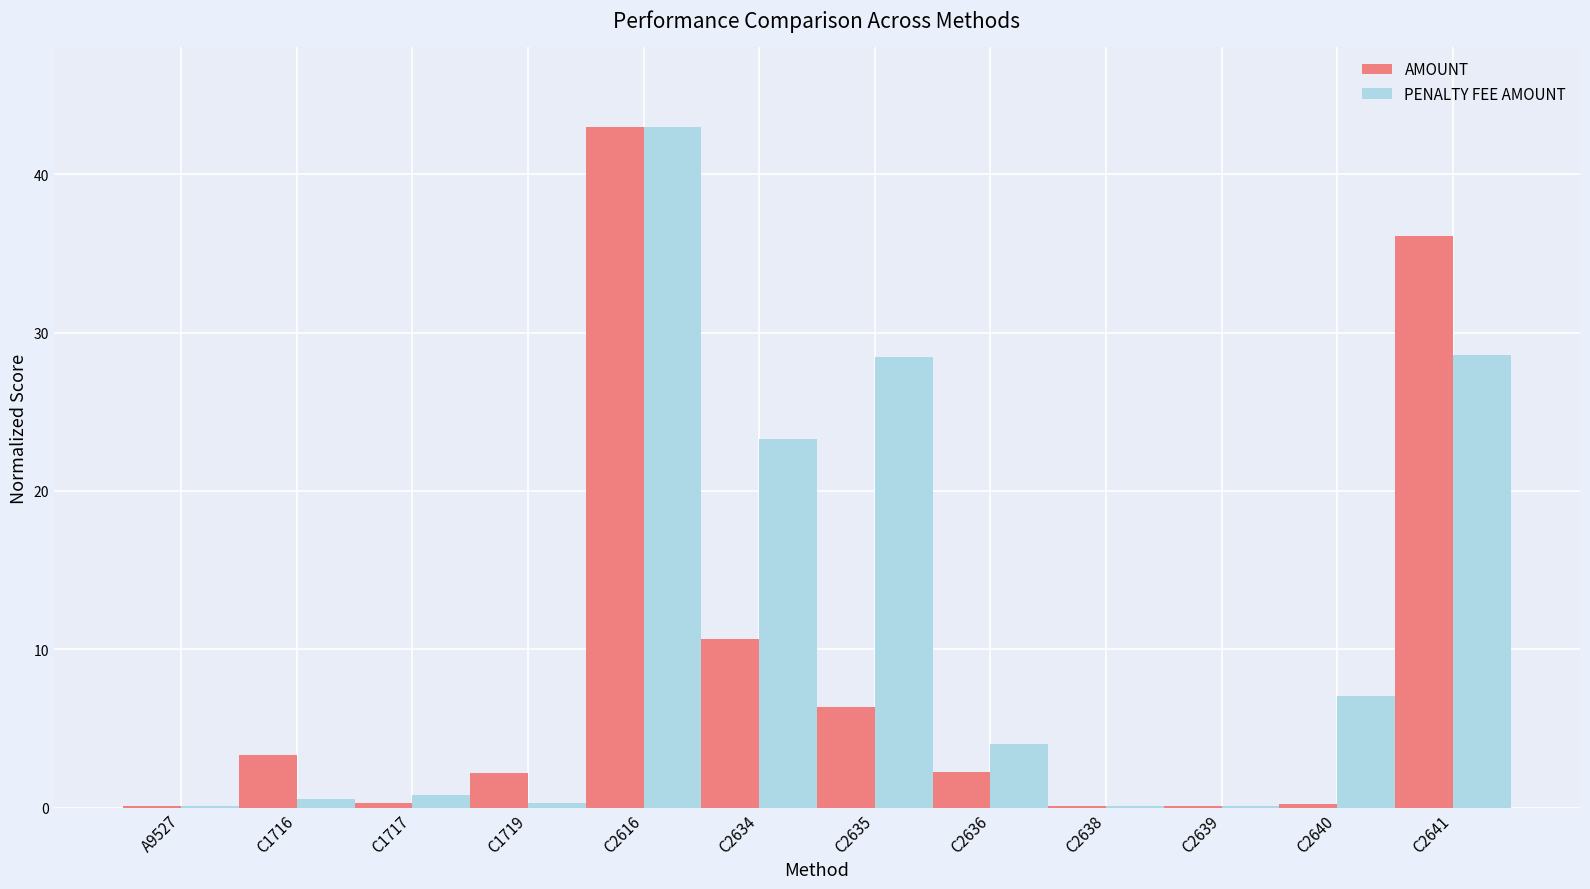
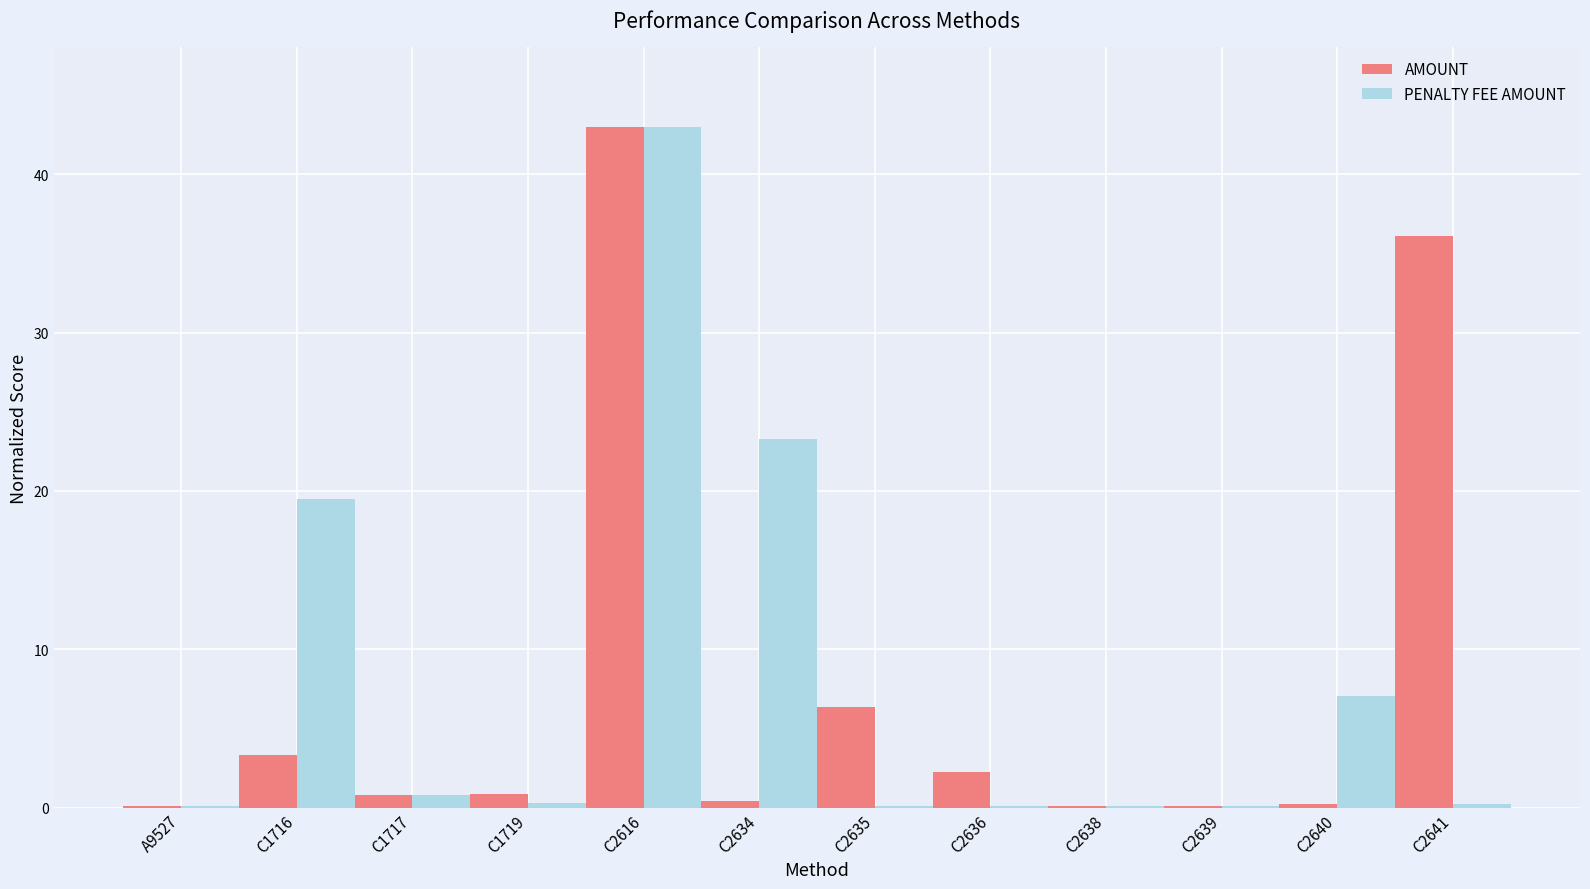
  {
    "AMOUNT": {
      "C1716": 3.3,
-     "C1717": 0.3,
-     "C1719": 2.2,
+     "C1717": 0.8,
+     "C1719": 0.8,
      "C2616": 43.0,
-     "C2634": 10.7,
+     "C2634": 0.4,
      "C2635": 6.4,
      "C2636": 2.2,
      "C2640": 0.2,
      "C2641": 36.1
    },
    "PENALTY FEE AMOUNT": {
-     "C1716": 0.6,
+     "C1716": 19.5,
      "C1717": 0.8,
      "C1719": 0.3,
      "C2616": 43.0,
      "C2634": 23.3,
-     "C2635": 28.4,
-     "C2636": 4.0,
+     "C2635": 0.1,
+     "C2636": 0.1,
      "C2640": 7.0,
-     "C2641": 28.6
+     "C2641": 0.2
    }
  }
